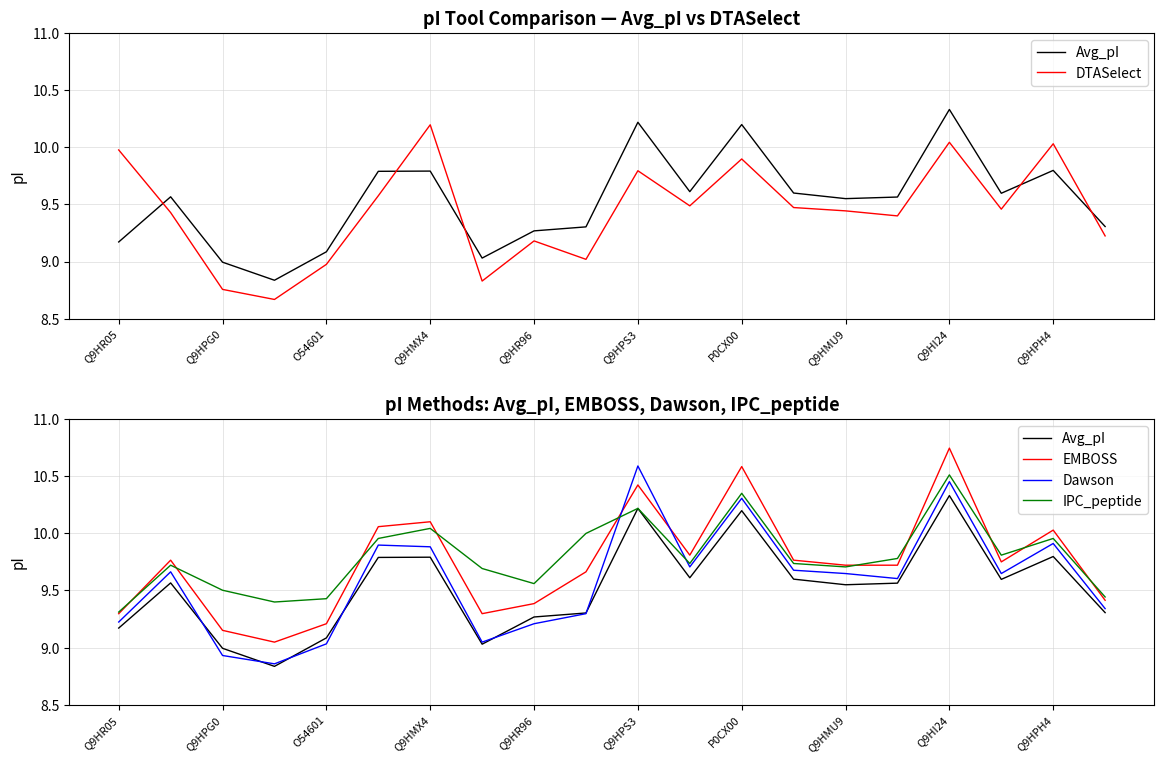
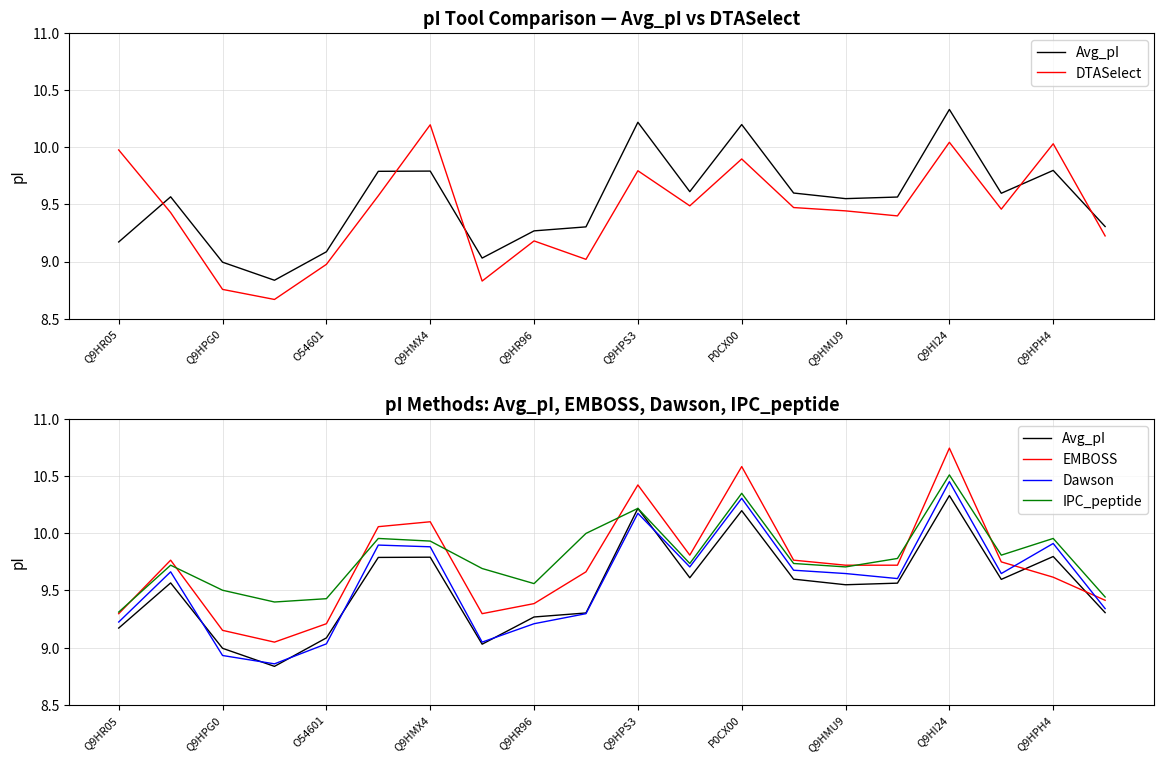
  {
    "pI Tool Comparison — Avg_pI vs DTASelect": {
      "Avg_pI": {
        "Q9HR05": 9.17,
        "Q9HPG0": 8.99,
        "O54601": 9.09,
        "Q9HMX4": 9.79,
        "Q9HR96": 9.27,
        "Q9HPS3": 10.22,
        "P0CX00": 10.20,
        "Q9HMU9": 9.55,
        "Q9HI24": 10.33,
        "Q9HPH4": 9.80
      },
      "DTASelect": {
        "Q9HR05": 9.98,
        "Q9HPG0": 8.76,
        "O54601": 8.98,
        "Q9HMX4": 10.20,
        "Q9HR96": 9.18,
        "Q9HPS3": 9.79,
        "P0CX00": 9.90,
        "Q9HMU9": 9.44,
        "Q9HI24": 10.04,
        "Q9HPH4": 10.03
      }
    },
    "pI Methods: Avg_pI, EMBOSS, Dawson, IPC_peptide": {
      "Avg_pI": {
        "Q9HR05": 9.17,
        "Q9HPG0": 8.99,
        "O54601": 9.09,
        "Q9HMX4": 9.79,
        "Q9HR96": 9.27,
        "P0CX00": 10.20,
        "Q9HMU9": 9.55,
        "Q9HI24": 10.33,
        "Q9HPH4": 9.80
      },
      "EMBOSS": {
        "Q9HPG0": 9.15,
        "O54601": 9.21,
        "Q9HMX4": 10.10,
        "Q9HR96": 9.39,
        "Q9HPS3": 10.42,
        "P0CX00": 10.58,
        "Q9HI24": 10.75,
-       "Q9HPH4": 10.03
+       "Q9HPH4": 9.62
      },
      "Dawson": {
        "Q9HR05": 9.22,
        "Q9HPG0": 8.93,
        "O54601": 9.03,
        "Q9HMX4": 9.88,
        "Q9HR96": 9.21,
-       "Q9HPS3": 10.59,
+       "Q9HPS3": 10.18,
        "P0CX00": 10.31,
        "Q9HMU9": 9.65,
        "Q9HI24": 10.45,
        "Q9HPH4": 9.91
      },
      "IPC_peptide": {
        "Q9HPG0": 9.50,
        "O54601": 9.43,
-       "Q9HMX4": 10.04,
+       "Q9HMX4": 9.93,
        "Q9HR96": 9.56,
        "P0CX00": 10.35,
        "Q9HI24": 10.51,
        "Q9HPH4": 9.96
      }
    }
  }
